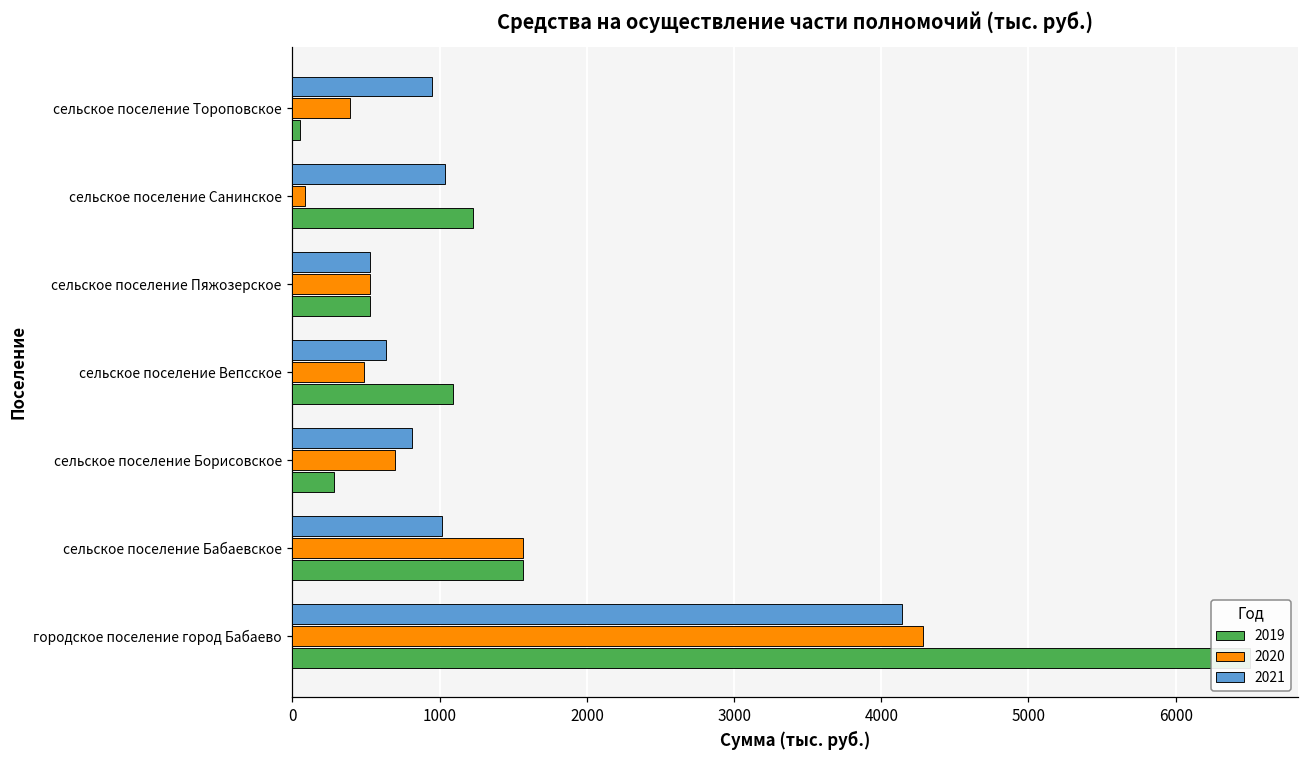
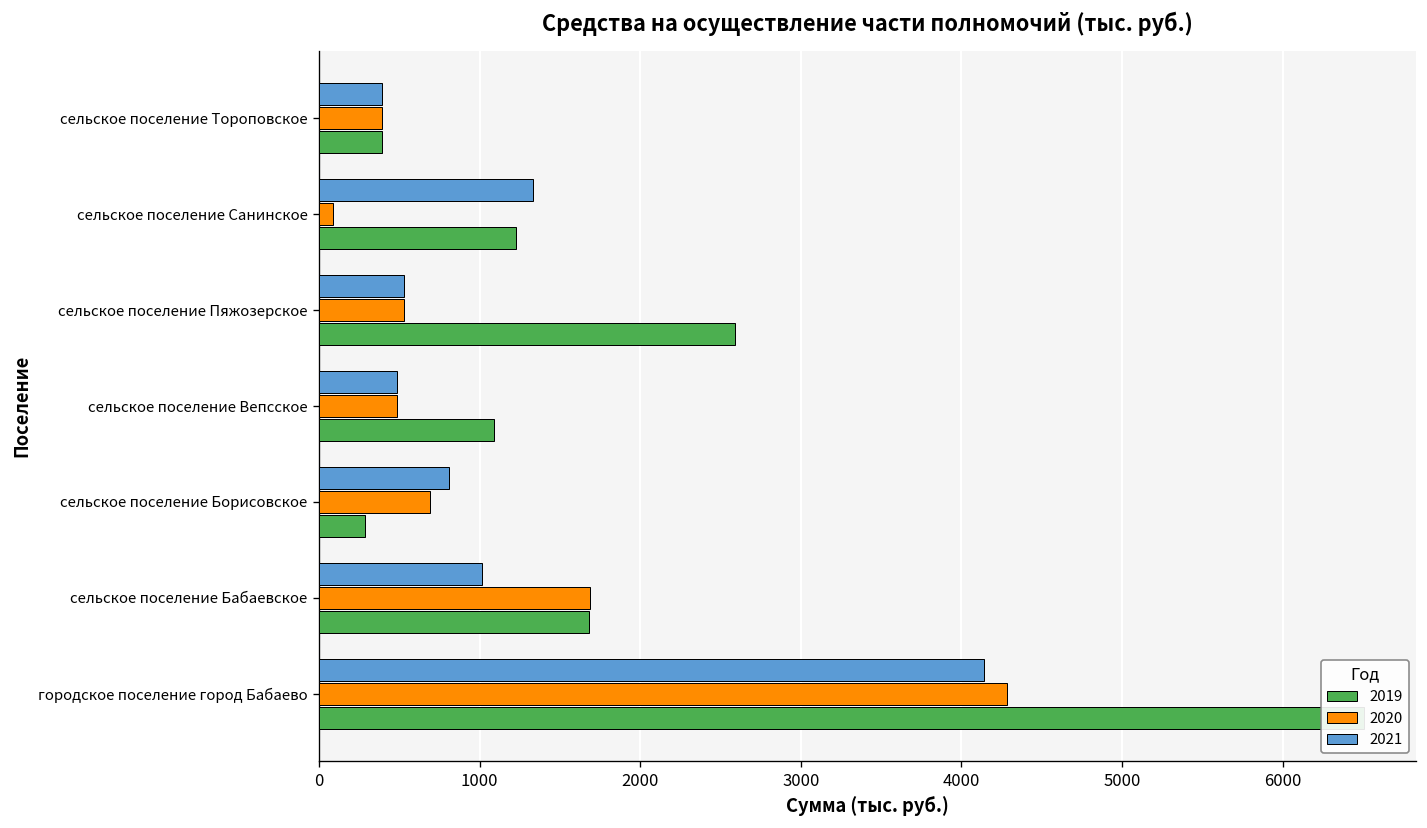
  {
    "2019": {
-     "сельское поселение Тороповское": 50,
+     "сельское поселение Тороповское": 390,
      "сельское поселение Санинское": 1220,
-     "сельское поселение Пяжозерское": 530,
+     "сельское поселение Пяжозерское": 2590,
      "сельское поселение Вепсское": 1090,
      "сельское поселение Борисовское": 280,
-     "сельское поселение Бабаевское": 1560
+     "сельское поселение Бабаевское": 1680
    },
    "2020": {
      "сельское поселение Тороповское": 390,
      "сельское поселение Санинское": 90,
      "сельское поселение Пяжозерское": 530,
      "сельское поселение Вепсское": 480,
      "сельское поселение Борисовское": 690,
-     "сельское поселение Бабаевское": 1560,
+     "сельское поселение Бабаевское": 1690,
      "городское поселение город Бабаево": 4280
    },
    "2021": {
-     "сельское поселение Тороповское": 950,
-     "сельское поселение Санинское": 1040,
+     "сельское поселение Тороповское": 390,
+     "сельское поселение Санинское": 1330,
      "сельское поселение Пяжозерское": 530,
-     "сельское поселение Вепсское": 640,
+     "сельское поселение Вепсское": 480,
      "сельское поселение Борисовское": 810,
      "сельское поселение Бабаевское": 1010,
      "городское поселение город Бабаево": 4140
    }
  }
